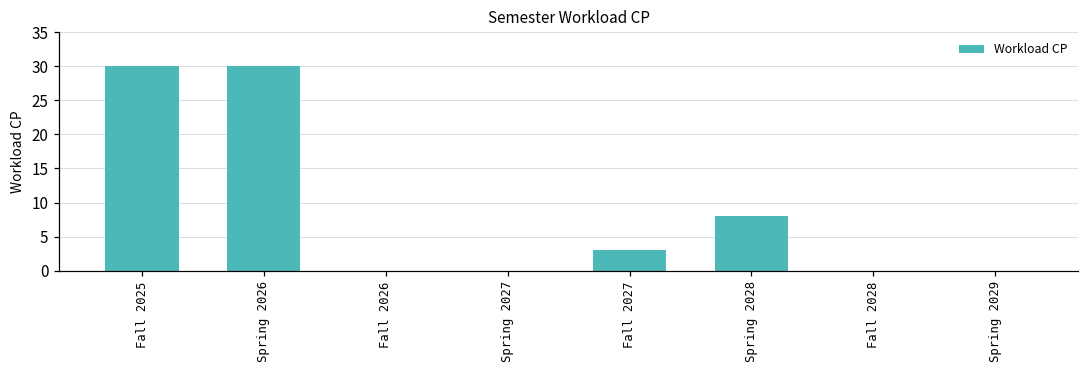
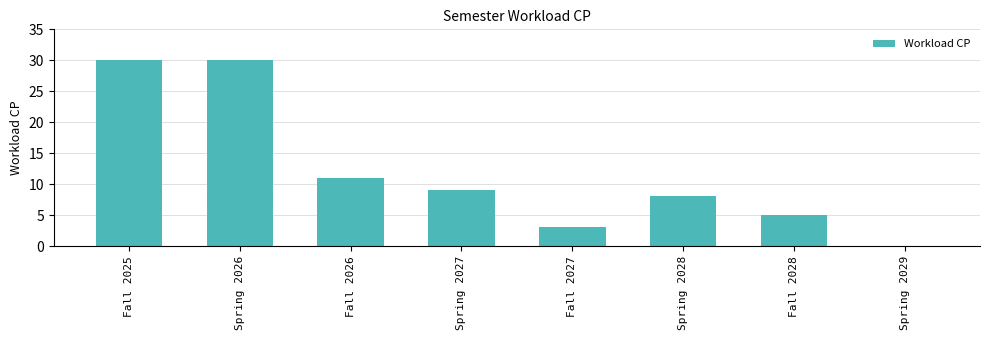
  {
    "Fall 2025": 30,
    "Spring 2026": 30,
-   "Fall 2026": 0,
-   "Spring 2027": 0,
+   "Fall 2026": 11,
+   "Spring 2027": 9,
    "Fall 2027": 3,
    "Spring 2028": 8,
-   "Fall 2028": 0,
+   "Fall 2028": 5,
    "Spring 2029": 0
  }
